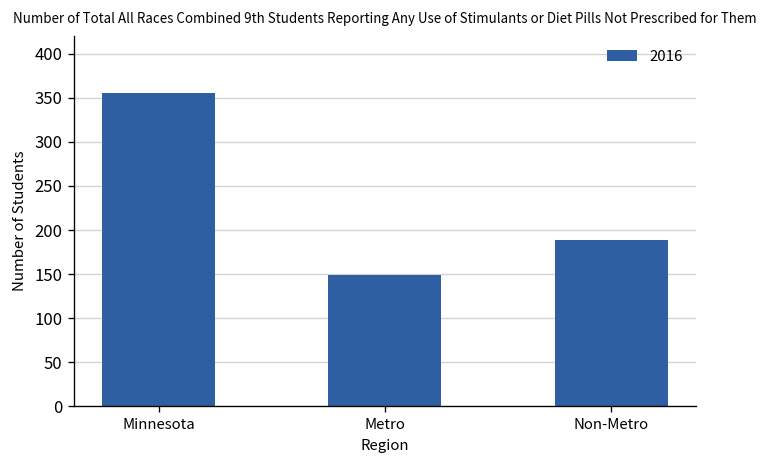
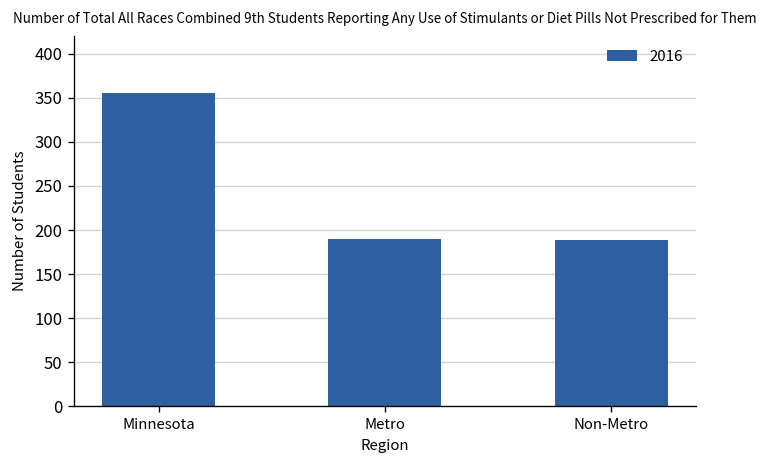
  {
    "Minnesota": 360,
-   "Metro": 150,
+   "Metro": 190,
    "Non-Metro": 190
  }
